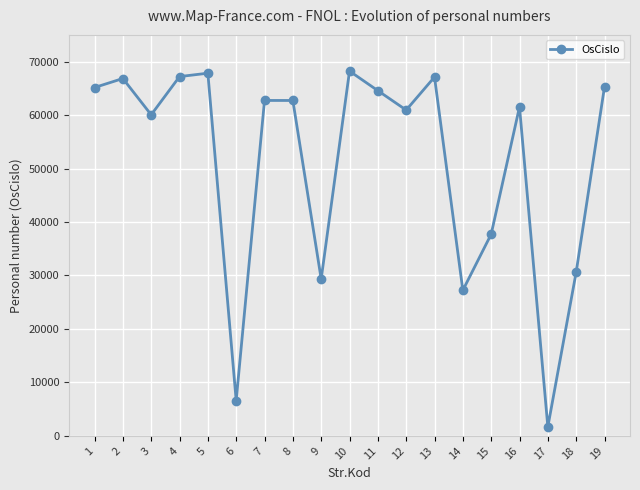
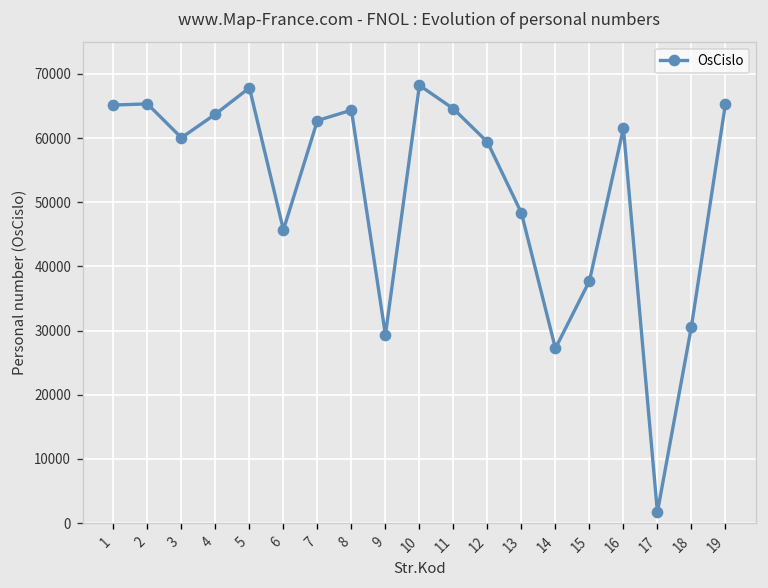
  {
    "1": 65000,
-   "2": 67000,
+   "2": 65000,
    "3": 60000,
-   "4": 67000,
+   "4": 64000,
    "5": 68000,
-   "6": 7000,
+   "6": 46000,
    "7": 63000,
-   "8": 63000,
+   "8": 64000,
    "9": 29000,
    "10": 68000,
    "11": 65000,
-   "12": 61000,
-   "13": 67000,
+   "12": 59000,
+   "13": 48000,
    "14": 27000,
    "15": 38000,
    "16": 62000,
    "17": 2000,
    "18": 31000,
    "19": 65000
  }
